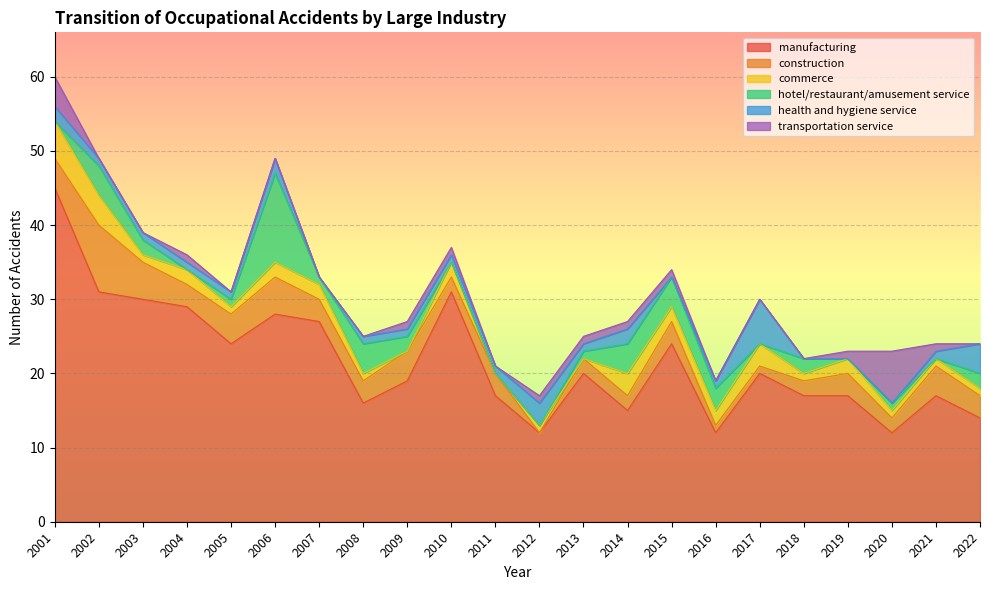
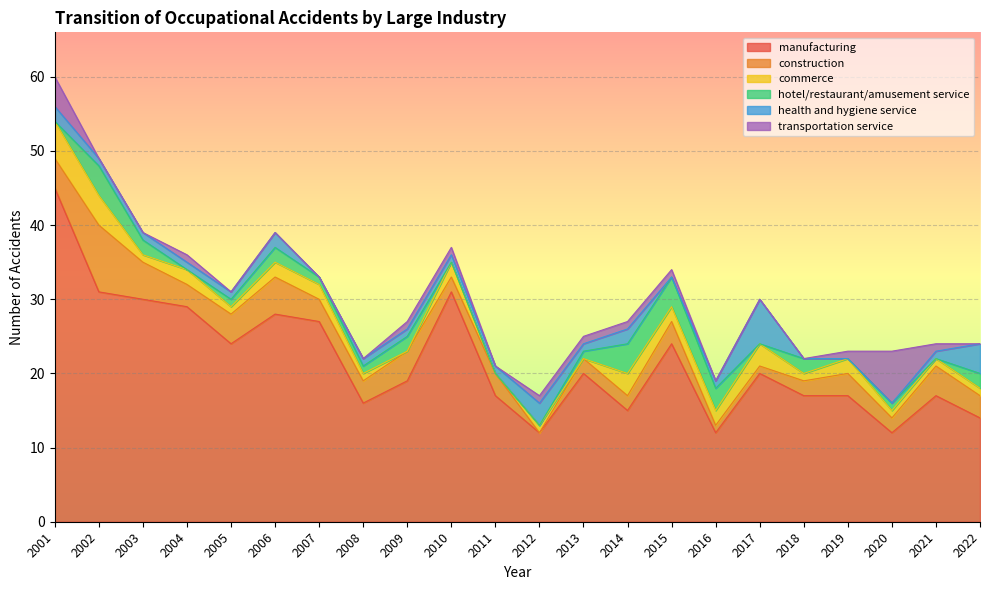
  {
    "commerce": {
      "2002": 4,
      "2003": 1,
      "2005": 1,
      "2006": 2,
      "2007": 2,
      "2008": 1,
      "2014": 3,
      "2015": 2,
      "2016": 2,
      "2018": 1,
      "2020": 1,
      "2022": 1
    },
    "hotel/restaurant/amusement service": {
      "2002": 4,
      "2003": 2,
      "2005": 1,
-     "2006": 12,
-     "2008": 4,
+     "2006": 2,
+     "2008": 1,
      "2009": 2,
      "2013": 1,
      "2014": 4,
      "2016": 3,
      "2022": 2
    },
    "health and hygiene service": {
      "2001": 2,
      "2004": 1,
      "2009": 1,
      "2010": 1,
      "2012": 3,
      "2013": 1,
      "2014": 2,
      "2021": 1
    },
    "transportation service": {
      "2001": 4,
      "2004": 1,
      "2009": 1,
      "2010": 1,
      "2012": 1,
      "2013": 1,
      "2014": 1,
      "2015": 1,
      "2019": 1,
      "2020": 7,
      "2021": 1
    }
  }
